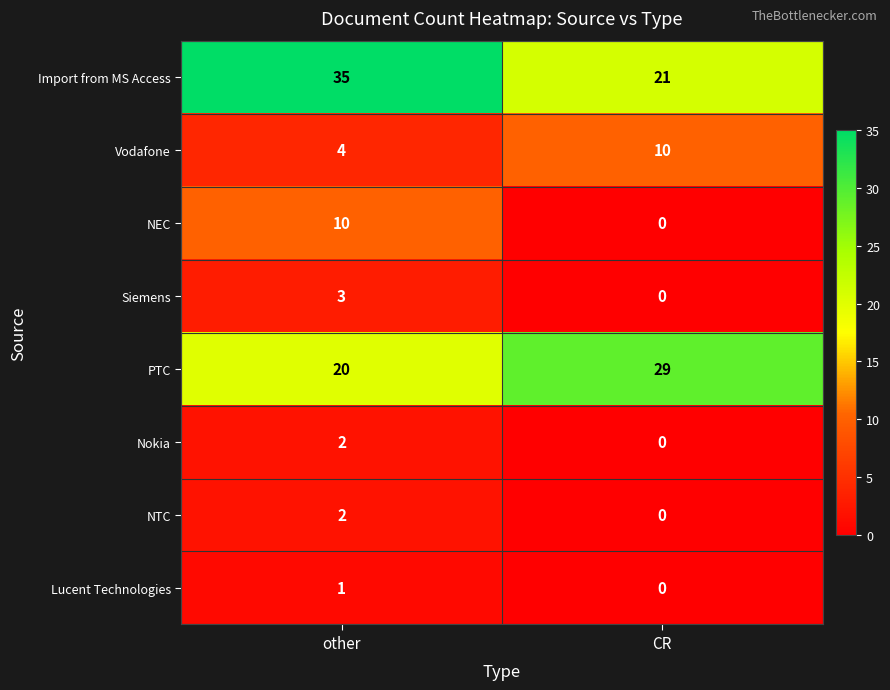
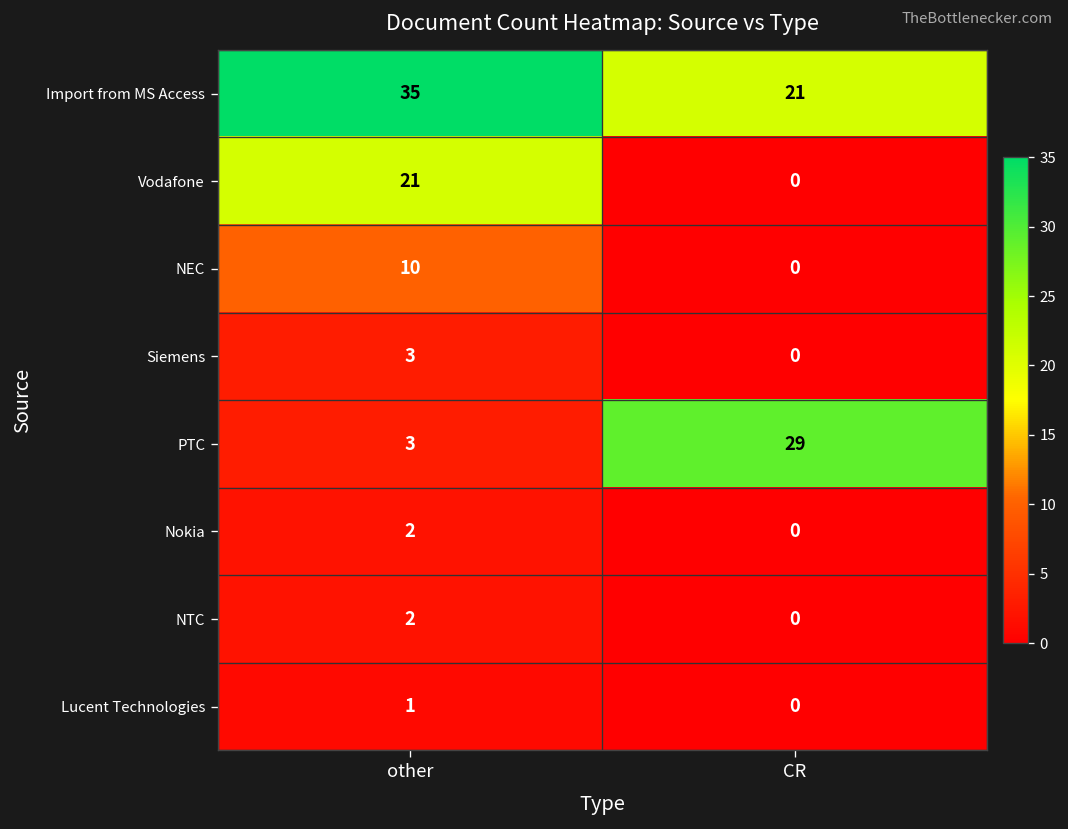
  {
    "Import from MS Access": {
      "other": 35,
      "CR": 21
    },
    "Vodafone": {
-     "other": 4,
-     "CR": 10
+     "other": 21,
+     "CR": 0
    },
    "NEC": {
      "other": 10,
      "CR": 0
    },
    "Siemens": {
      "other": 3,
      "CR": 0
    },
    "PTC": {
-     "other": 20,
+     "other": 3,
      "CR": 29
    },
    "Nokia": {
      "other": 2,
      "CR": 0
    },
    "NTC": {
      "other": 2,
      "CR": 0
    },
    "Lucent Technologies": {
      "other": 1,
      "CR": 0
    }
  }
